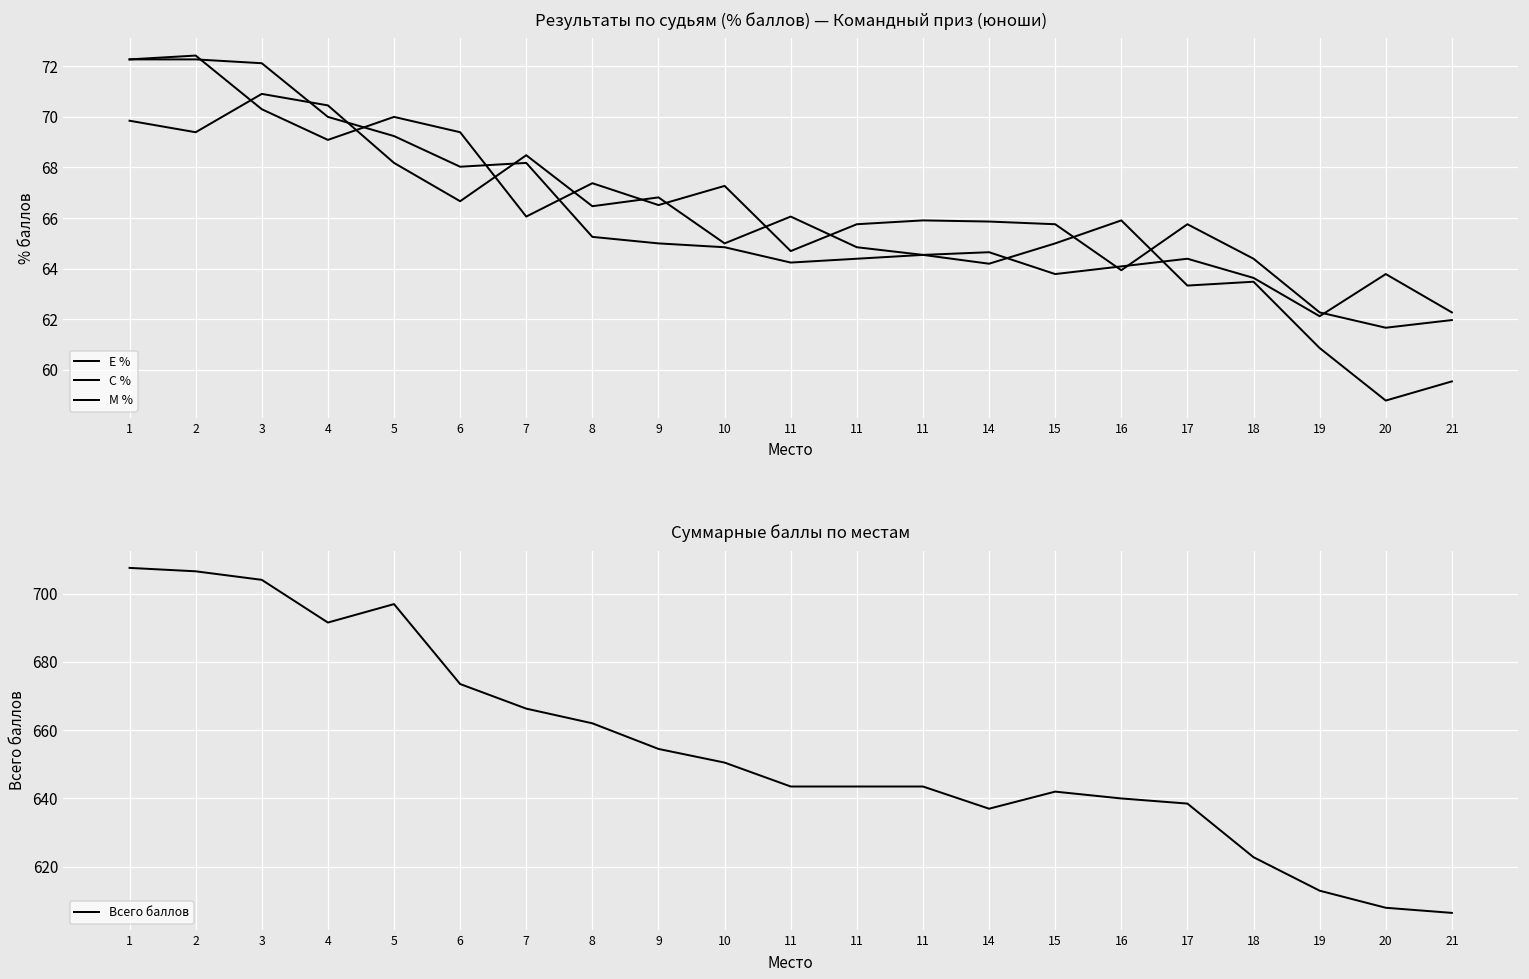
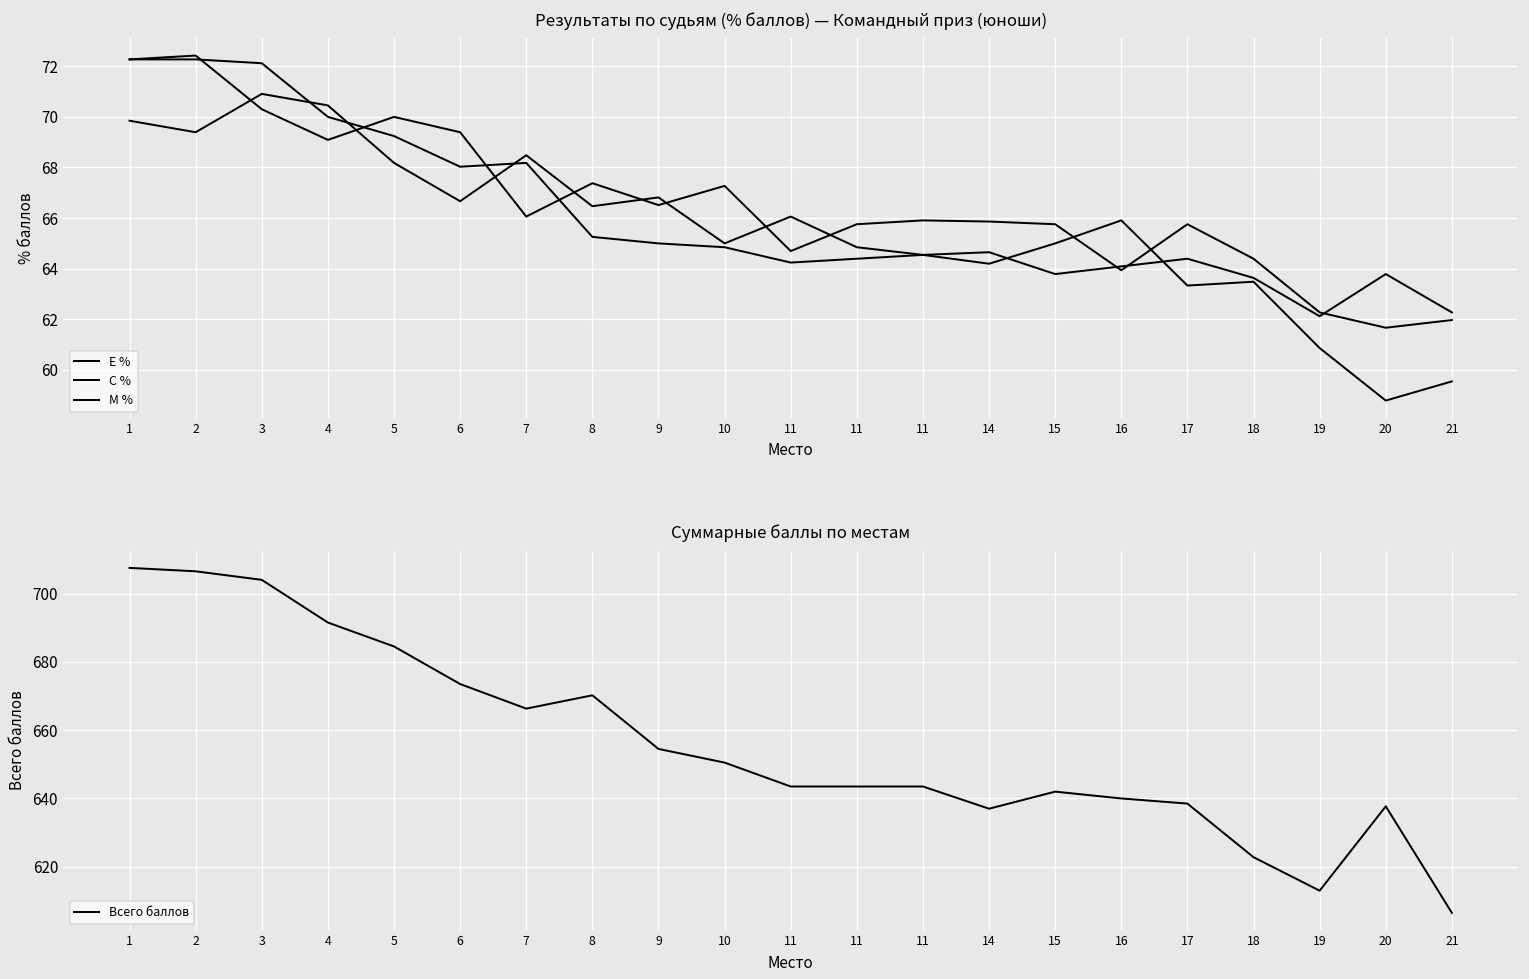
  {
    "Суммарные баллы по местам": {
      "1": 708,
      "2": 707,
      "3": 704,
      "4": 692,
-     "5": 697,
+     "5": 685,
      "6": 674,
      "7": 666,
-     "8": 662,
+     "8": 670,
      "9": 655,
      "10": 651,
      "14": 637,
      "15": 642,
      "16": 640,
      "17": 639,
      "18": 623,
      "19": 613,
-     "20": 608,
+     "20": 638,
      "21": 607
    }
  }
